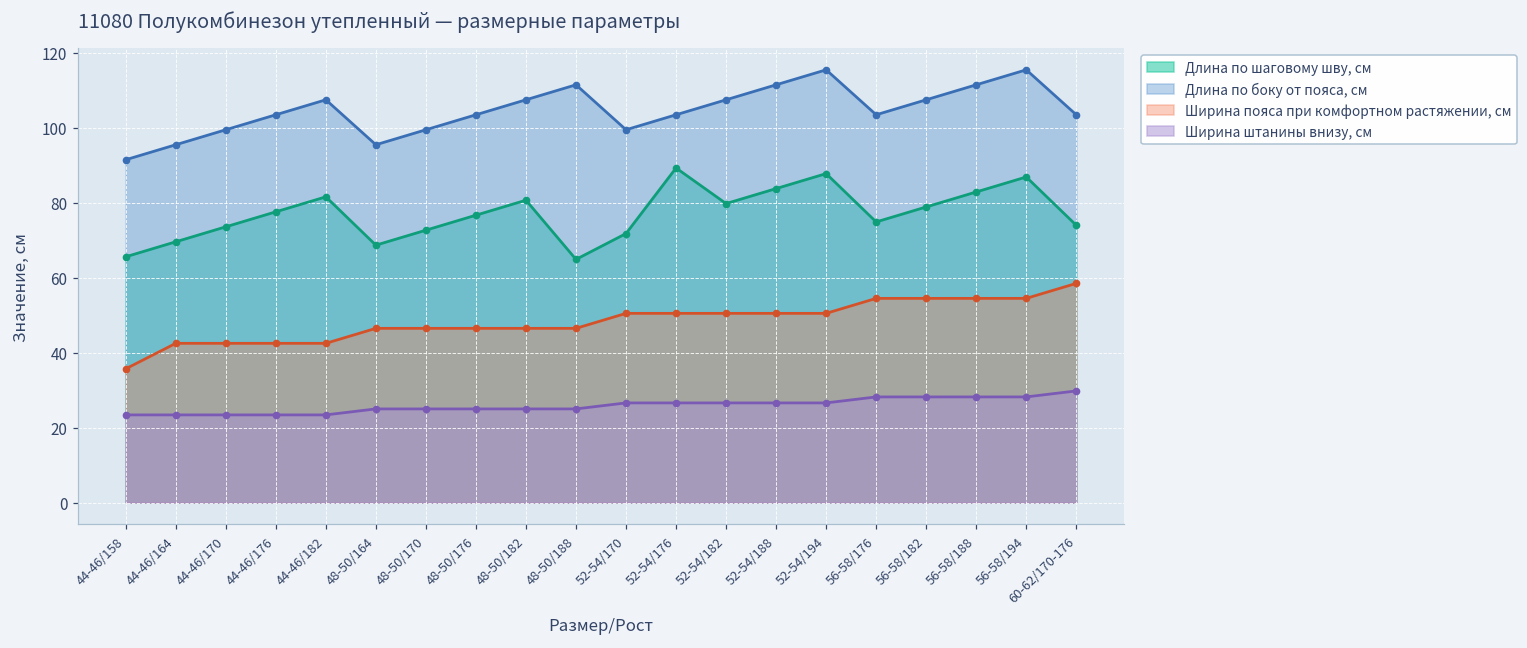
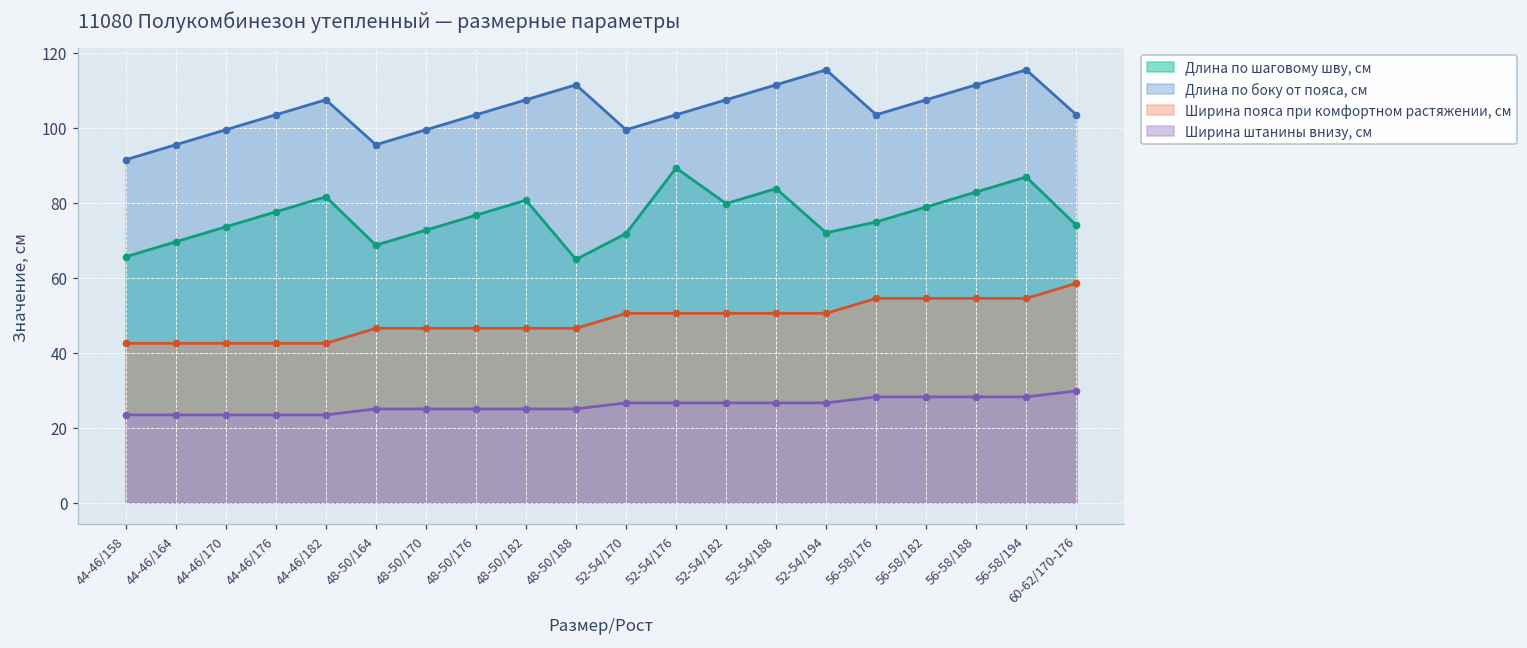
  {
    "Длина по шаговому шву, см": {
      "44-46/158": 66,
      "44-46/164": 70,
      "44-46/170": 74,
      "44-46/176": 78,
      "44-46/182": 82,
      "48-50/164": 69,
      "48-50/170": 73,
      "48-50/176": 77,
      "48-50/182": 81,
      "48-50/188": 65,
      "52-54/170": 72,
      "52-54/176": 89,
      "52-54/182": 80,
      "52-54/188": 84,
-     "52-54/194": 88,
+     "52-54/194": 72,
      "56-58/176": 75,
      "56-58/182": 79,
      "56-58/188": 83,
      "56-58/194": 87,
      "60-62/170-176": 74
    },
    "Ширина пояса при комфортном растяжении, см": {
-     "44-46/158": 36,
+     "44-46/158": 43,
      "44-46/164": 43,
      "44-46/170": 43,
      "44-46/176": 43,
      "44-46/182": 43,
      "48-50/164": 47,
      "48-50/170": 47,
      "48-50/176": 47,
      "48-50/182": 47,
      "48-50/188": 47,
      "52-54/170": 51,
      "52-54/176": 51,
      "52-54/182": 51,
      "52-54/188": 51,
      "52-54/194": 51,
      "56-58/176": 55,
      "56-58/182": 55,
      "56-58/188": 55,
      "56-58/194": 55,
      "60-62/170-176": 59
    }
  }
